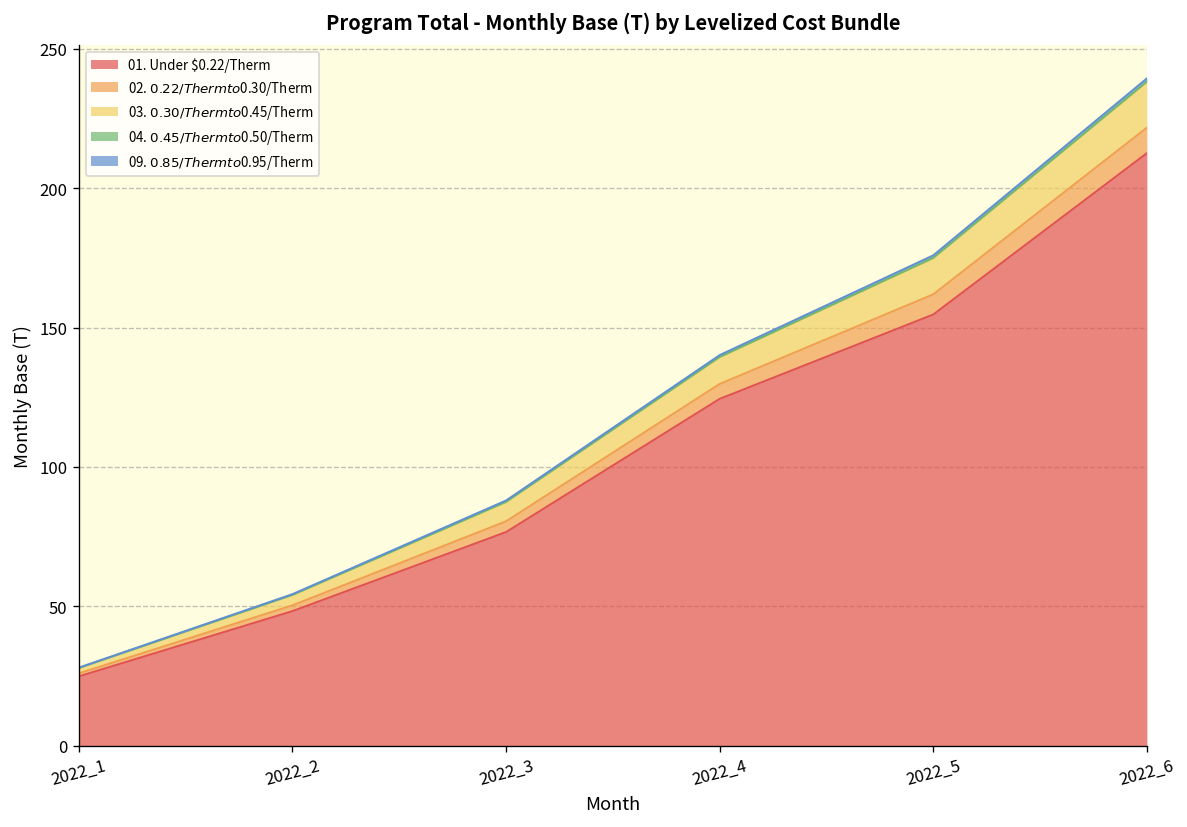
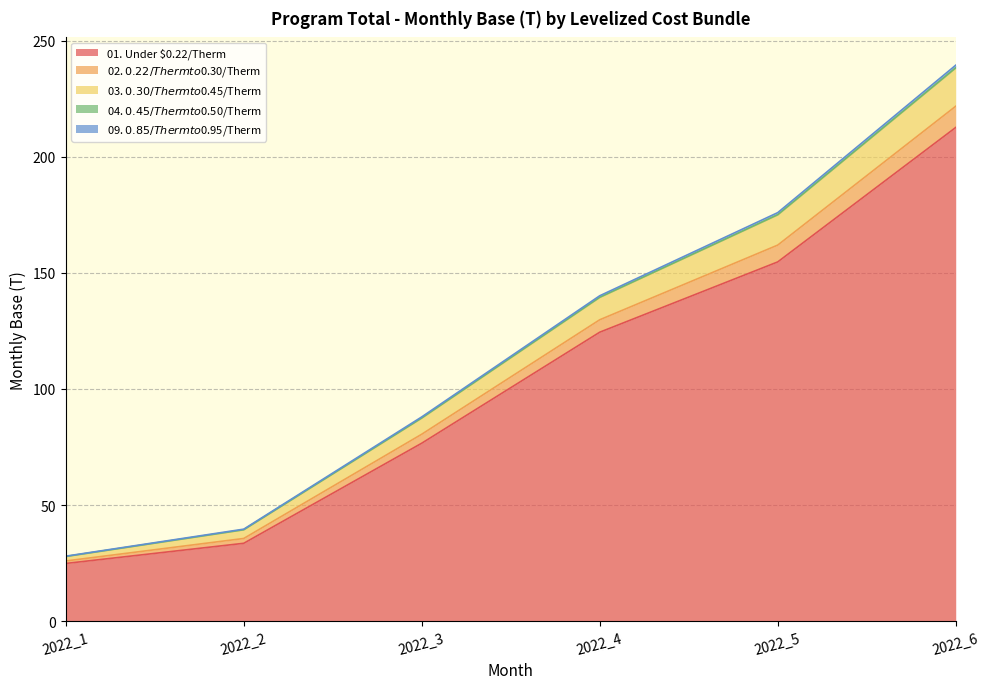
  {
    "01. Under $0.22/Therm": {
-     "2022_2": 48,
+     "2022_2": 34,
      "2022_3": 77,
      "2022_4": 124,
      "2022_5": 155,
      "2022_6": 213
    }
  }
